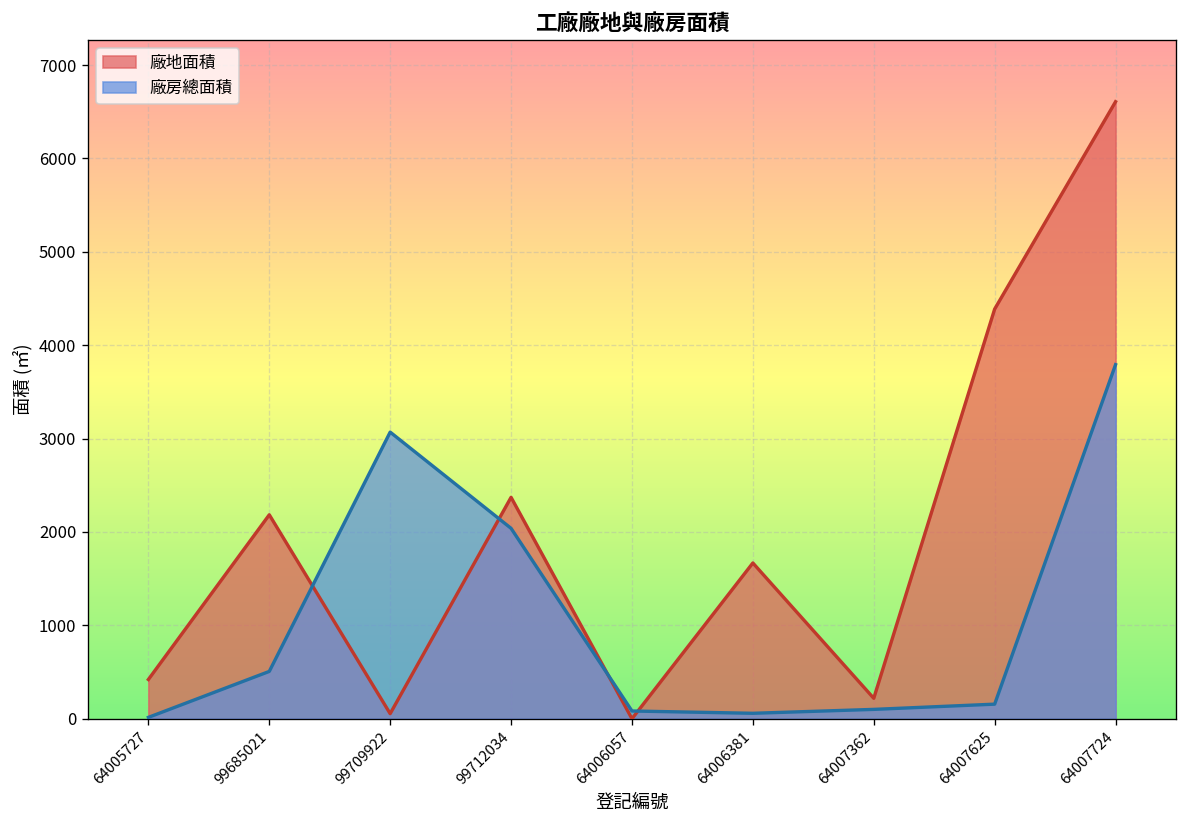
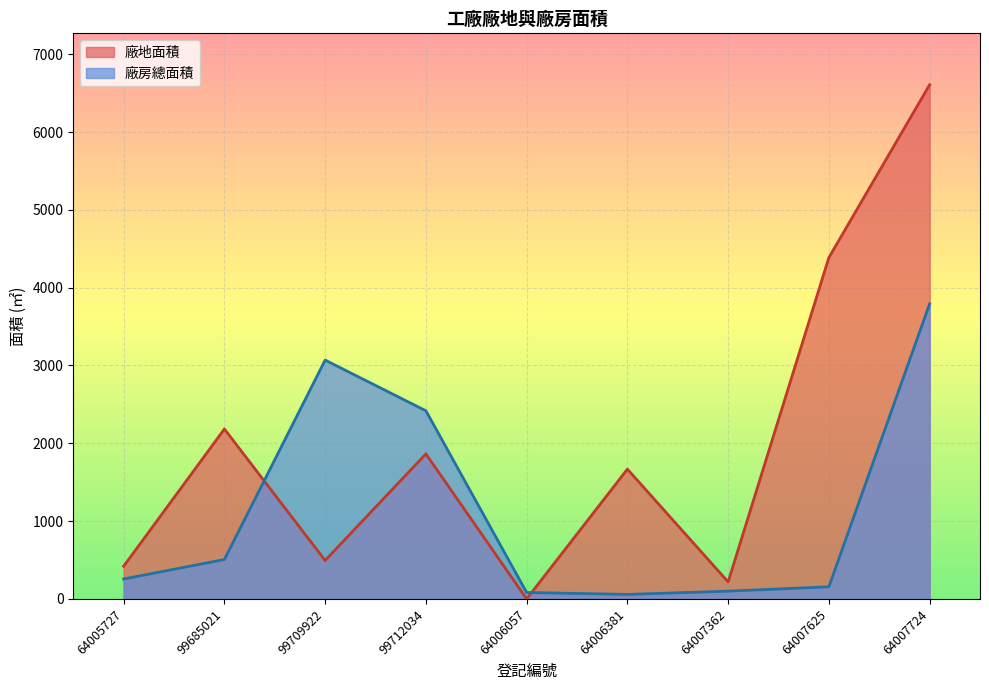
  {
    "廠地面積": {
      "64005727": 400,
      "99685021": 2200,
-     "99709922": 100,
-     "99712034": 2400,
+     "99709922": 500,
+     "99712034": 1900,
      "64006057": 0,
      "64006381": 1700,
      "64007362": 200,
      "64007625": 4400,
      "64007724": 6600
    },
    "廠房總面積": {
-     "64005727": 0,
+     "64005727": 300,
      "99685021": 500,
      "99709922": 3100,
-     "99712034": 2000,
+     "99712034": 2400,
      "64006057": 100,
      "64006381": 100,
      "64007362": 100,
      "64007625": 200,
      "64007724": 3800
    }
  }
